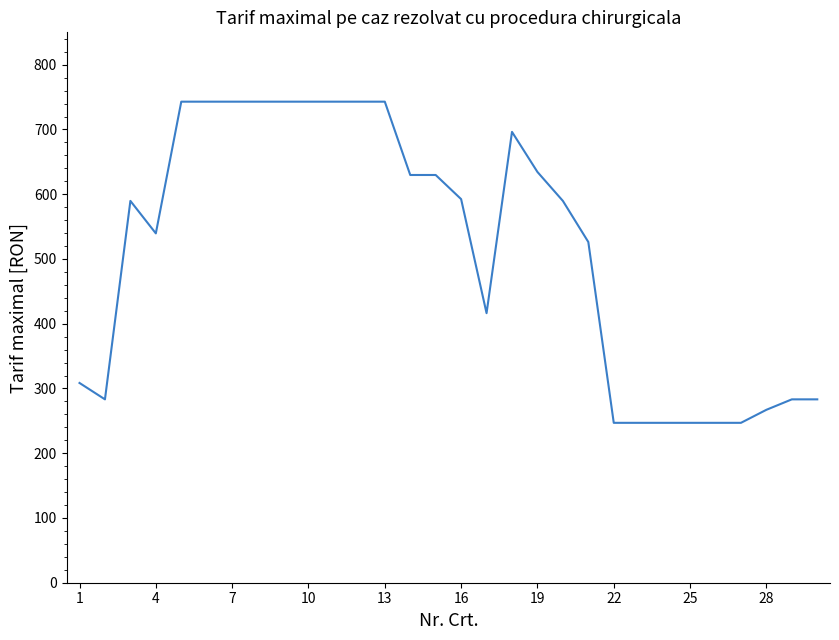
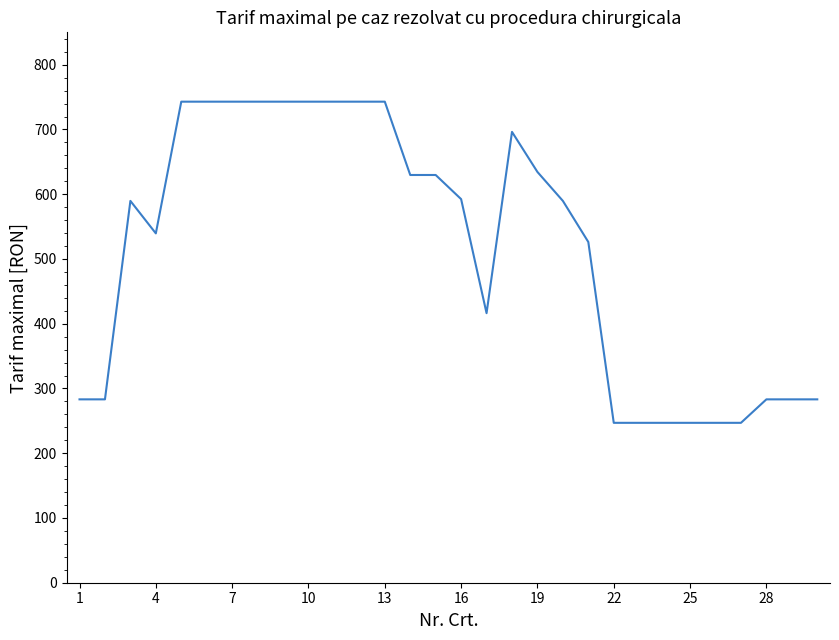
  {
-   "1": 310,
+   "1": 280,
    "4": 540,
    "7": 740,
    "10": 740,
    "13": 740,
    "16": 590,
    "19": 630,
    "22": 250,
    "25": 250,
-   "28": 270
+   "28": 280
  }
